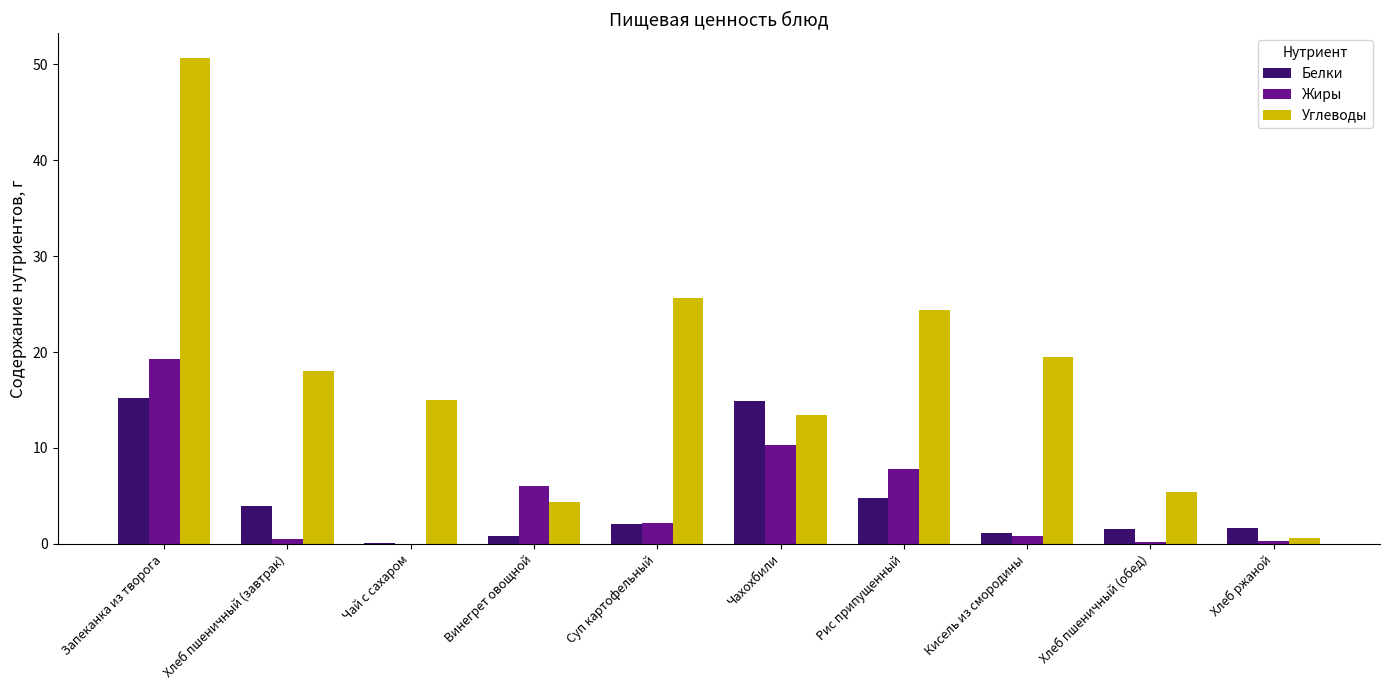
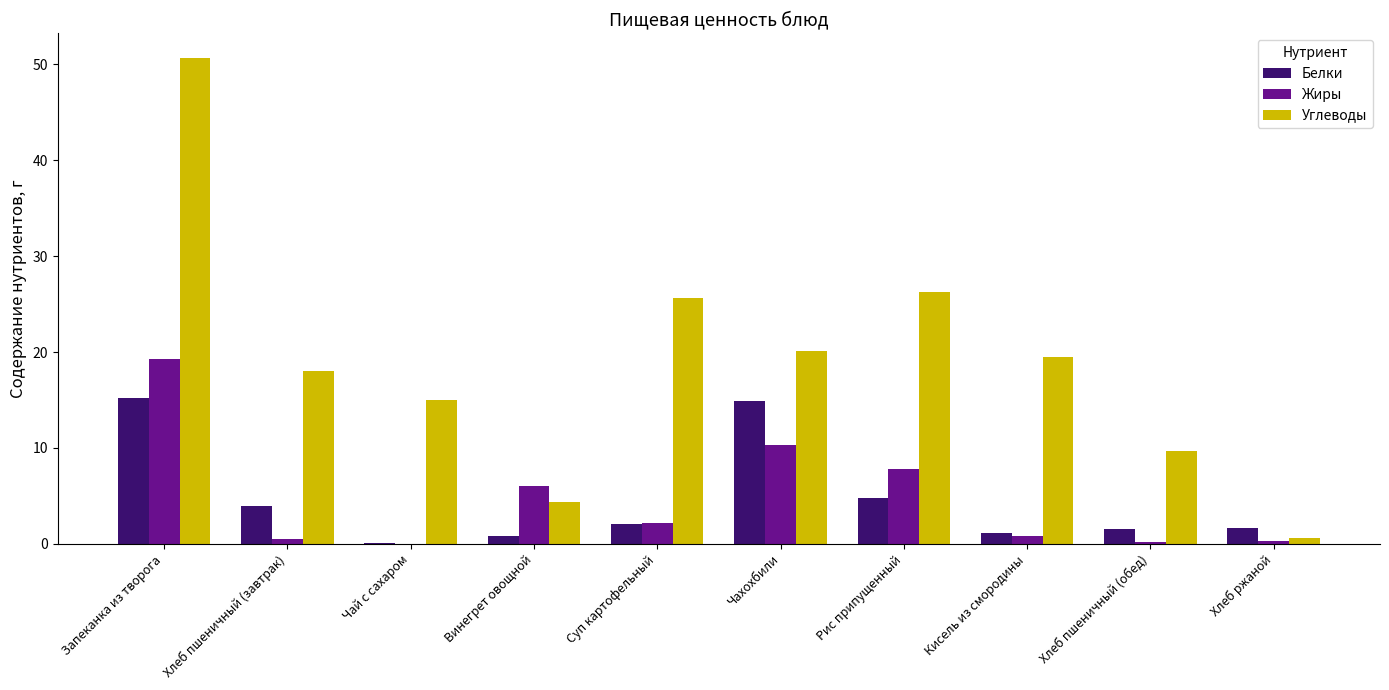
  {
    "Углеводы": {
      "Запеканка из творога": 51,
      "Хлеб пшеничный (завтрак)": 18,
      "Чай с сахаром": 15,
      "Винегрет овощной": 4,
      "Суп картофельный": 26,
-     "Чахохбили": 13,
-     "Рис припущенный": 24,
+     "Чахохбили": 20,
+     "Рис припущенный": 26,
      "Кисель из смородины": 20,
-     "Хлеб пшеничный (обед)": 5,
+     "Хлеб пшеничный (обед)": 10,
      "Хлеб ржаной": 1
    }
  }
